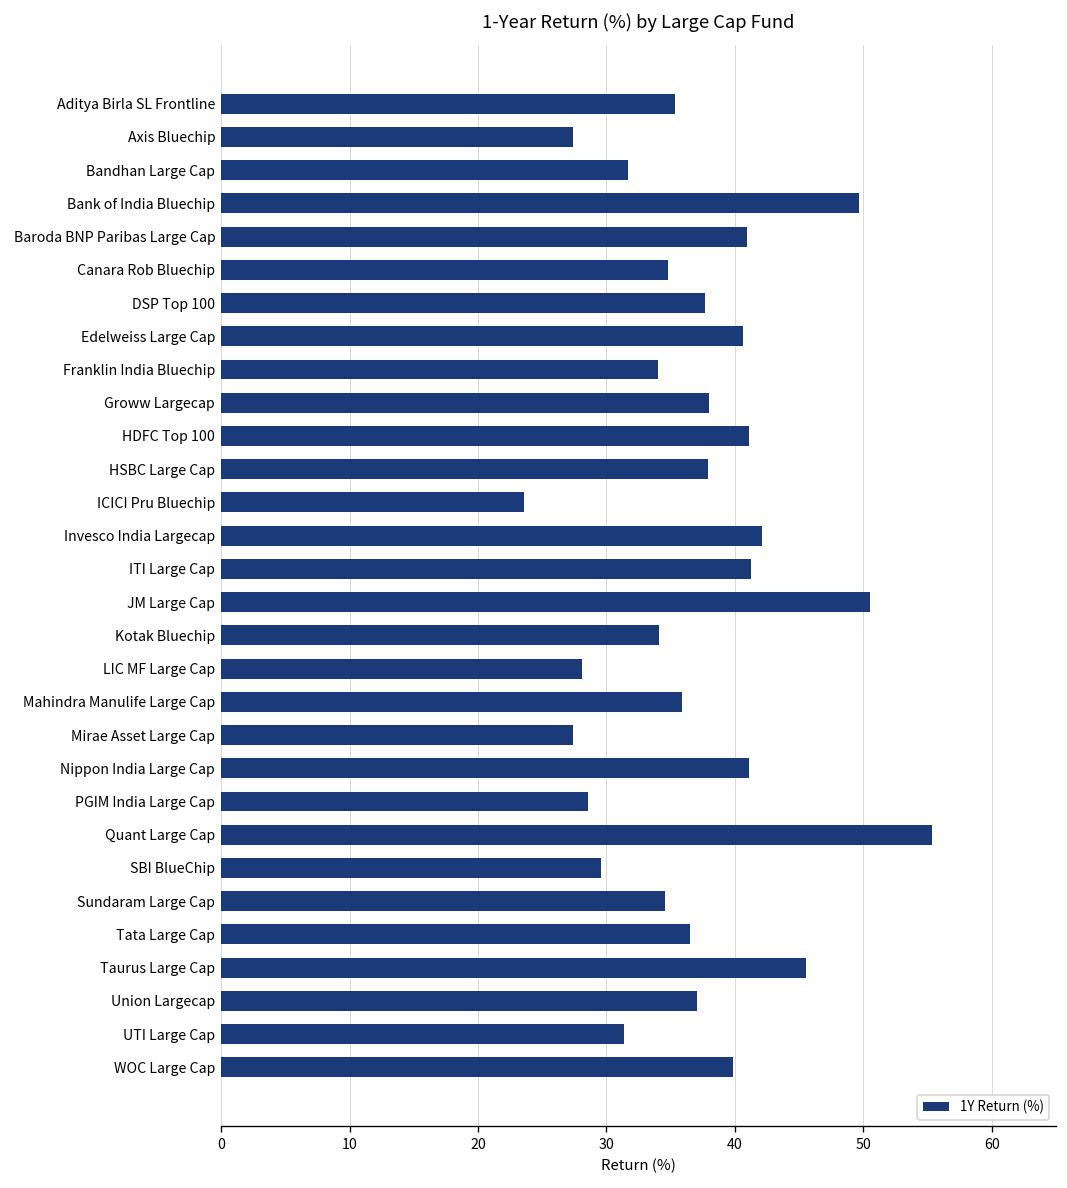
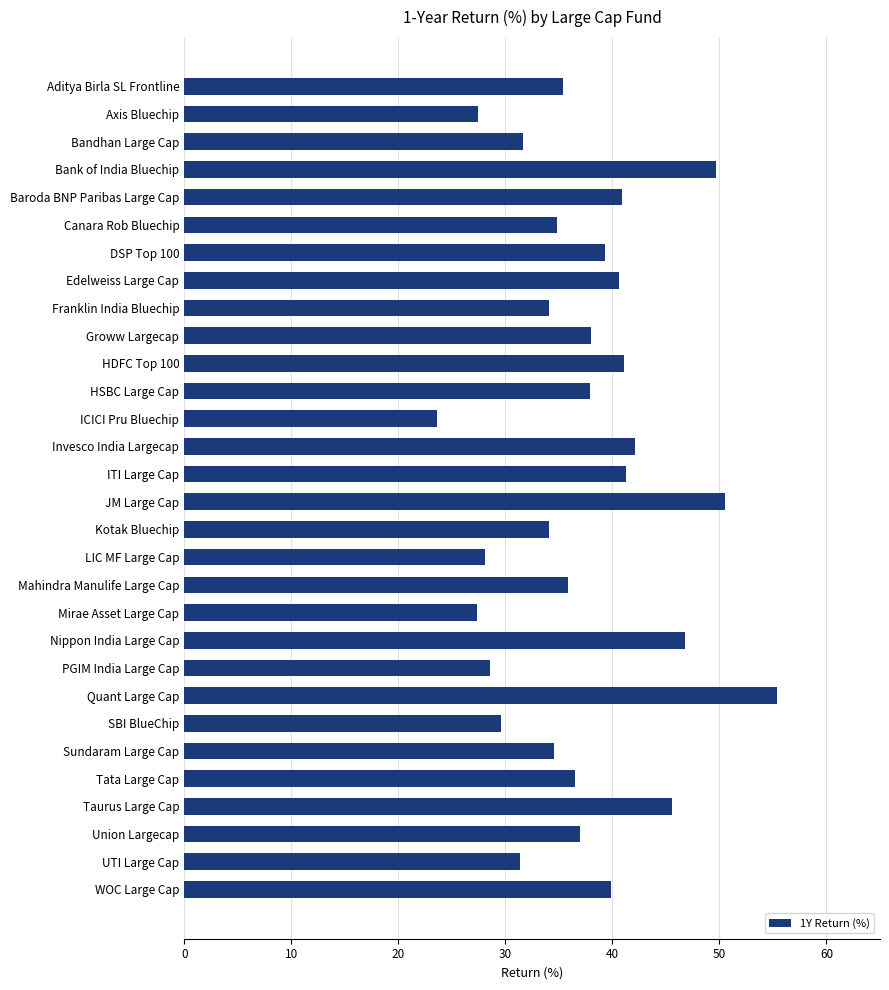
  {
    "Aditya Birla SL Frontline": 35.4,
    "Axis Bluechip": 27.4,
    "Bandhan Large Cap": 31.7,
    "Bank of India Bluechip": 49.6,
    "Baroda BNP Paribas Large Cap": 40.9,
    "Canara Rob Bluechip": 34.8,
-   "DSP Top 100": 37.7,
+   "DSP Top 100": 39.3,
    "Edelweiss Large Cap": 40.6,
    "Franklin India Bluechip": 34.0,
    "Groww Largecap": 38.0,
    "HDFC Top 100": 41.1,
    "HSBC Large Cap": 37.9,
    "ICICI Pru Bluechip": 23.6,
    "Invesco India Largecap": 42.1,
    "ITI Large Cap": 41.3,
    "JM Large Cap": 50.5,
    "Kotak Bluechip": 34.1,
    "LIC MF Large Cap": 28.1,
    "Mahindra Manulife Large Cap": 35.9,
    "Mirae Asset Large Cap": 27.4,
-   "Nippon India Large Cap": 41.1,
+   "Nippon India Large Cap": 46.8,
    "PGIM India Large Cap": 28.5,
    "Quant Large Cap": 55.4,
    "SBI BlueChip": 29.5,
    "Sundaram Large Cap": 34.5,
    "Tata Large Cap": 36.5,
    "Taurus Large Cap": 45.5,
    "Union Largecap": 37.0,
    "UTI Large Cap": 31.4,
    "WOC Large Cap": 39.8
  }
